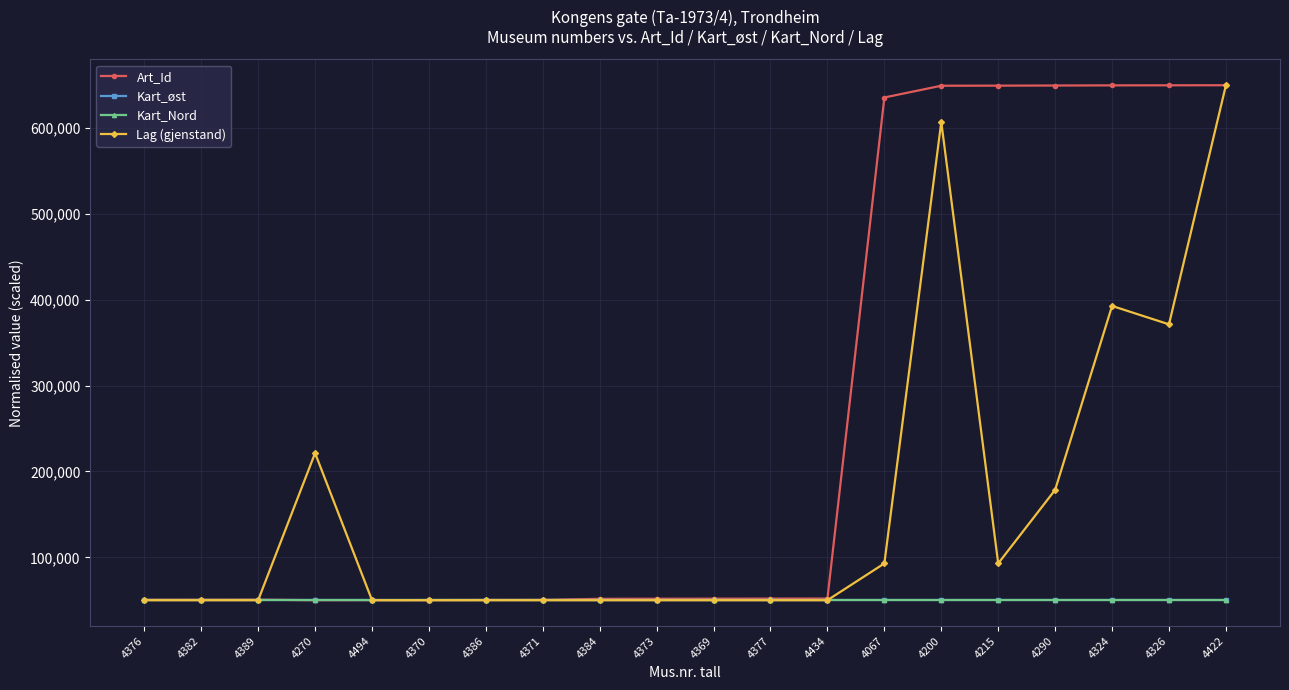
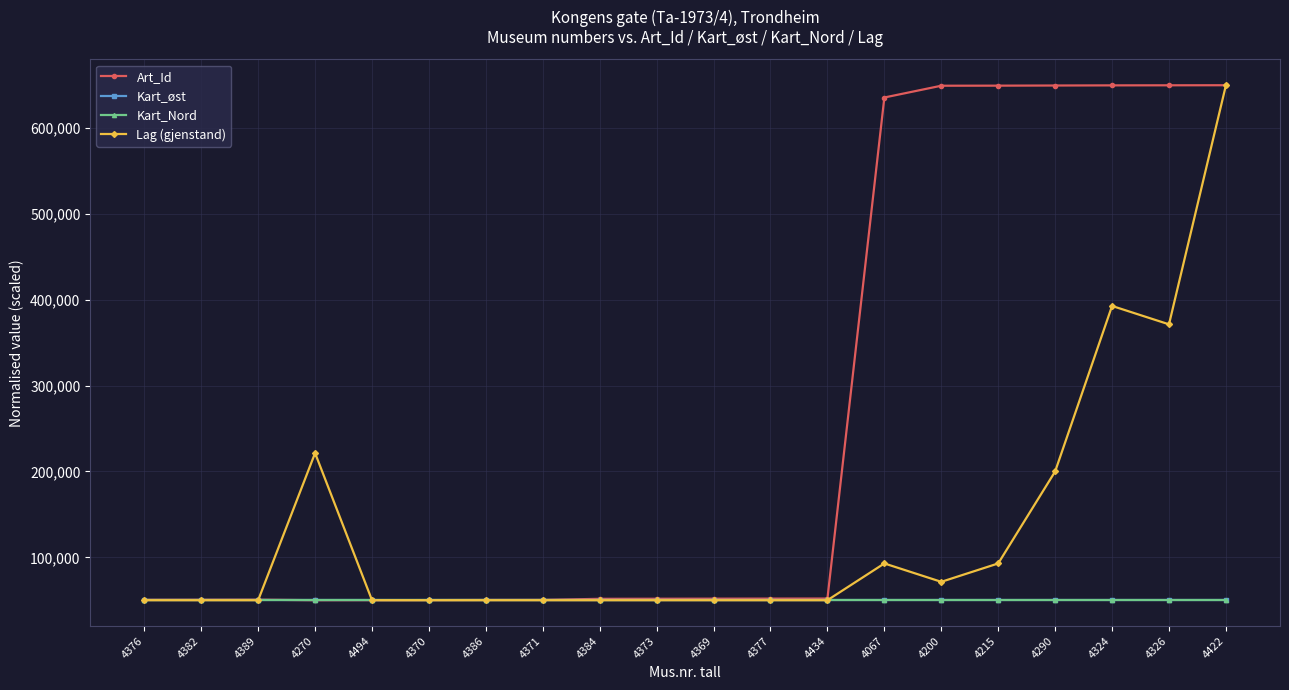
  {
    "Art_Id": {
      "4067": "640,000",
      "4200": "650,000",
      "4215": "650,000",
      "4290": "650,000",
      "4324": "650,000",
      "4326": "650,000"
    },
    "Kart_Nord": {
      "4067": "50,000",
      "4200": "50,000",
      "4215": "50,000",
      "4290": "50,000",
      "4324": "50,000",
      "4326": "50,000",
      "4422": "50,000"
    },
    "Lag (gjenstand)": {
      "4270": "220,000",
      "4067": "90,000",
-     "4200": "610,000",
+     "4200": "70,000",
      "4215": "90,000",
-     "4290": "180,000",
+     "4290": "200,000",
      "4324": "390,000",
      "4326": "370,000"
    }
  }
